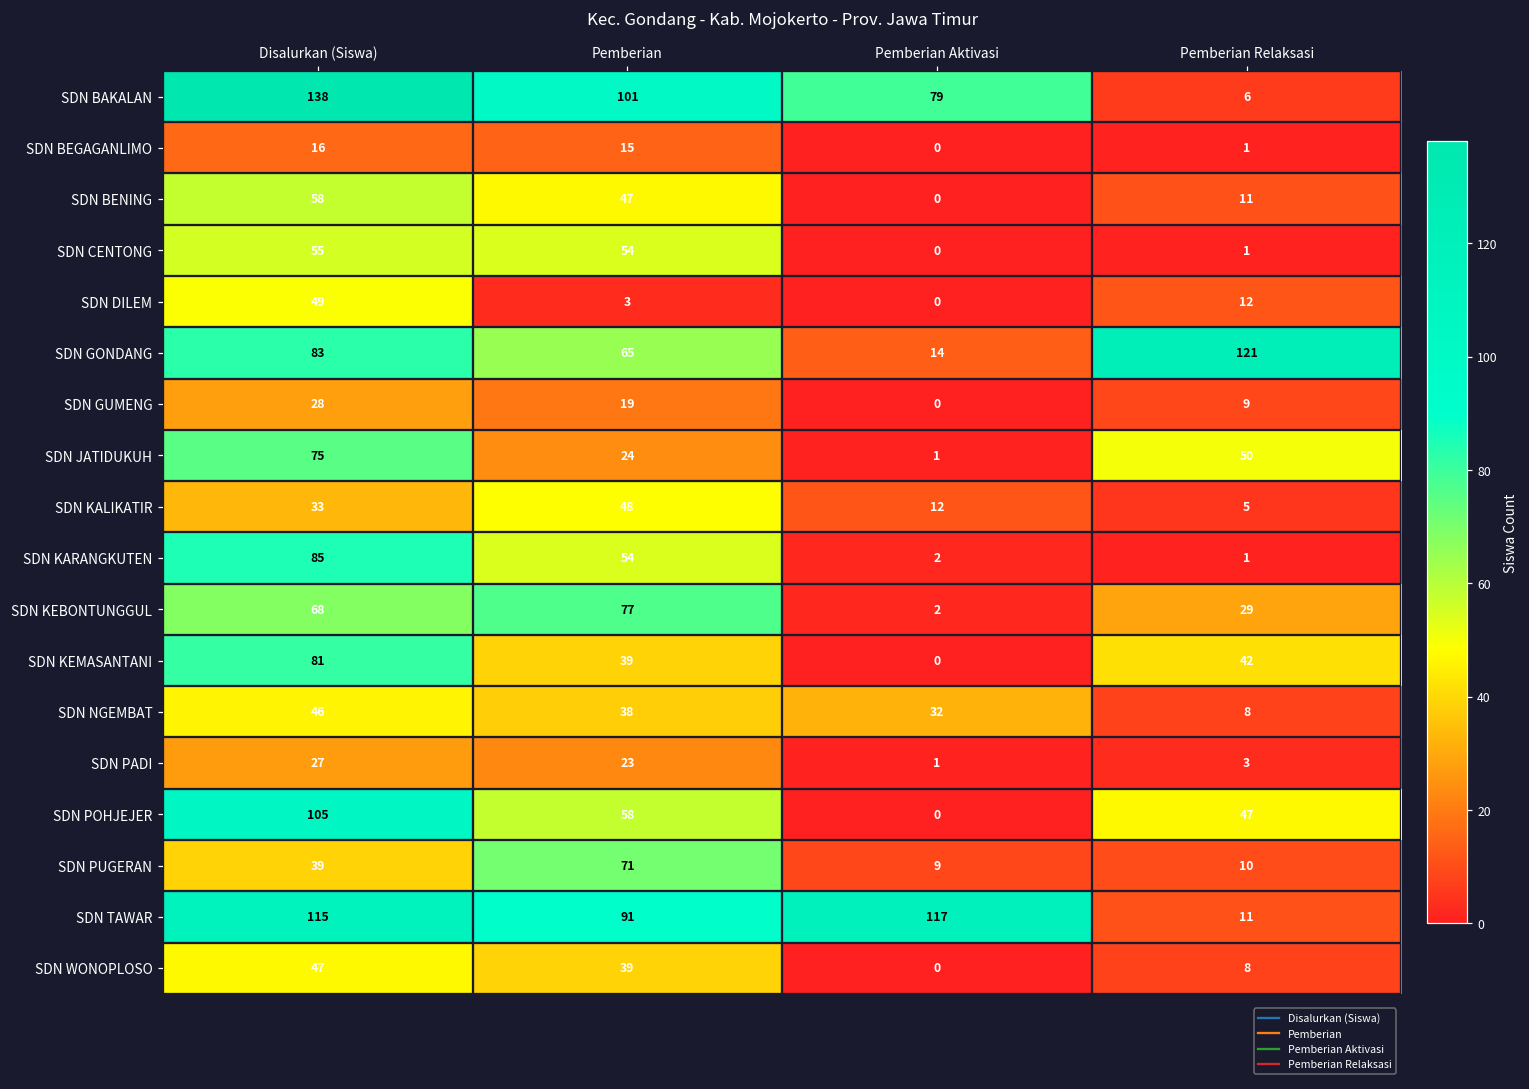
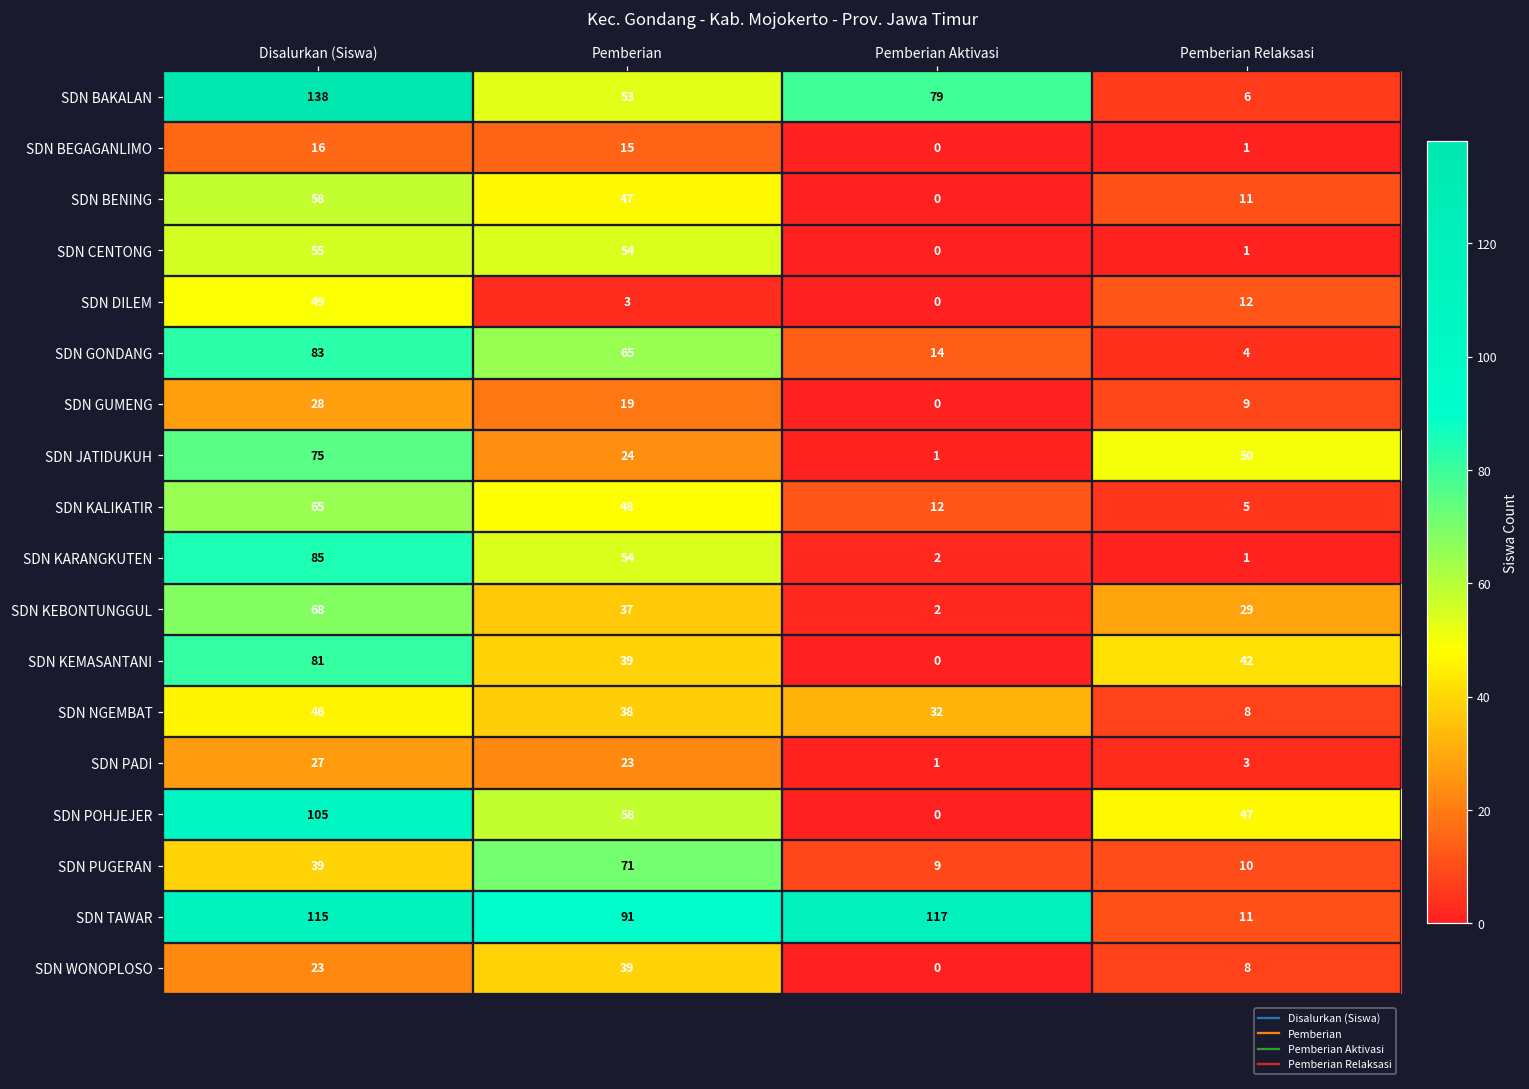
  {
    "SDN BAKALAN": {
      "Disalurkan (Siswa)": 138,
-     "Pemberian": 101,
+     "Pemberian": 53,
      "Pemberian Aktivasi": 79,
      "Pemberian Relaksasi": 6
    },
    "SDN BEGAGANLIMO": {
      "Disalurkan (Siswa)": 16,
      "Pemberian": 15,
      "Pemberian Aktivasi": 0,
      "Pemberian Relaksasi": 1
    },
    "SDN BENING": {
      "Disalurkan (Siswa)": 58,
      "Pemberian": 47,
      "Pemberian Aktivasi": 0,
      "Pemberian Relaksasi": 11
    },
    "SDN CENTONG": {
      "Disalurkan (Siswa)": 55,
      "Pemberian": 54,
      "Pemberian Aktivasi": 0,
      "Pemberian Relaksasi": 1
    },
    "SDN DILEM": {
      "Disalurkan (Siswa)": 49,
      "Pemberian": 3,
      "Pemberian Aktivasi": 0,
      "Pemberian Relaksasi": 12
    },
    "SDN GONDANG": {
      "Disalurkan (Siswa)": 83,
      "Pemberian": 65,
      "Pemberian Aktivasi": 14,
-     "Pemberian Relaksasi": 121
+     "Pemberian Relaksasi": 4
    },
    "SDN GUMENG": {
      "Disalurkan (Siswa)": 28,
      "Pemberian": 19,
      "Pemberian Aktivasi": 0,
      "Pemberian Relaksasi": 9
    },
    "SDN JATIDUKUH": {
      "Disalurkan (Siswa)": 75,
      "Pemberian": 24,
      "Pemberian Aktivasi": 1,
      "Pemberian Relaksasi": 50
    },
    "SDN KALIKATIR": {
-     "Disalurkan (Siswa)": 33,
+     "Disalurkan (Siswa)": 65,
      "Pemberian": 48,
      "Pemberian Aktivasi": 12,
      "Pemberian Relaksasi": 5
    },
    "SDN KARANGKUTEN": {
      "Disalurkan (Siswa)": 85,
      "Pemberian": 54,
      "Pemberian Aktivasi": 2,
      "Pemberian Relaksasi": 1
    },
    "SDN KEBONTUNGGUL": {
      "Disalurkan (Siswa)": 68,
-     "Pemberian": 77,
+     "Pemberian": 37,
      "Pemberian Aktivasi": 2,
      "Pemberian Relaksasi": 29
    },
    "SDN KEMASANTANI": {
      "Disalurkan (Siswa)": 81,
      "Pemberian": 39,
      "Pemberian Aktivasi": 0,
      "Pemberian Relaksasi": 42
    },
    "SDN NGEMBAT": {
      "Disalurkan (Siswa)": 46,
      "Pemberian": 38,
      "Pemberian Aktivasi": 32,
      "Pemberian Relaksasi": 8
    },
    "SDN PADI": {
      "Disalurkan (Siswa)": 27,
      "Pemberian": 23,
      "Pemberian Aktivasi": 1,
      "Pemberian Relaksasi": 3
    },
    "SDN POHJEJER": {
      "Disalurkan (Siswa)": 105,
      "Pemberian": 58,
      "Pemberian Aktivasi": 0,
      "Pemberian Relaksasi": 47
    },
    "SDN PUGERAN": {
      "Disalurkan (Siswa)": 39,
      "Pemberian": 71,
      "Pemberian Aktivasi": 9,
      "Pemberian Relaksasi": 10
    },
    "SDN TAWAR": {
      "Disalurkan (Siswa)": 115,
      "Pemberian": 91,
      "Pemberian Aktivasi": 117,
      "Pemberian Relaksasi": 11
    },
    "SDN WONOPLOSO": {
-     "Disalurkan (Siswa)": 47,
+     "Disalurkan (Siswa)": 23,
      "Pemberian": 39,
      "Pemberian Aktivasi": 0,
      "Pemberian Relaksasi": 8
    }
  }
